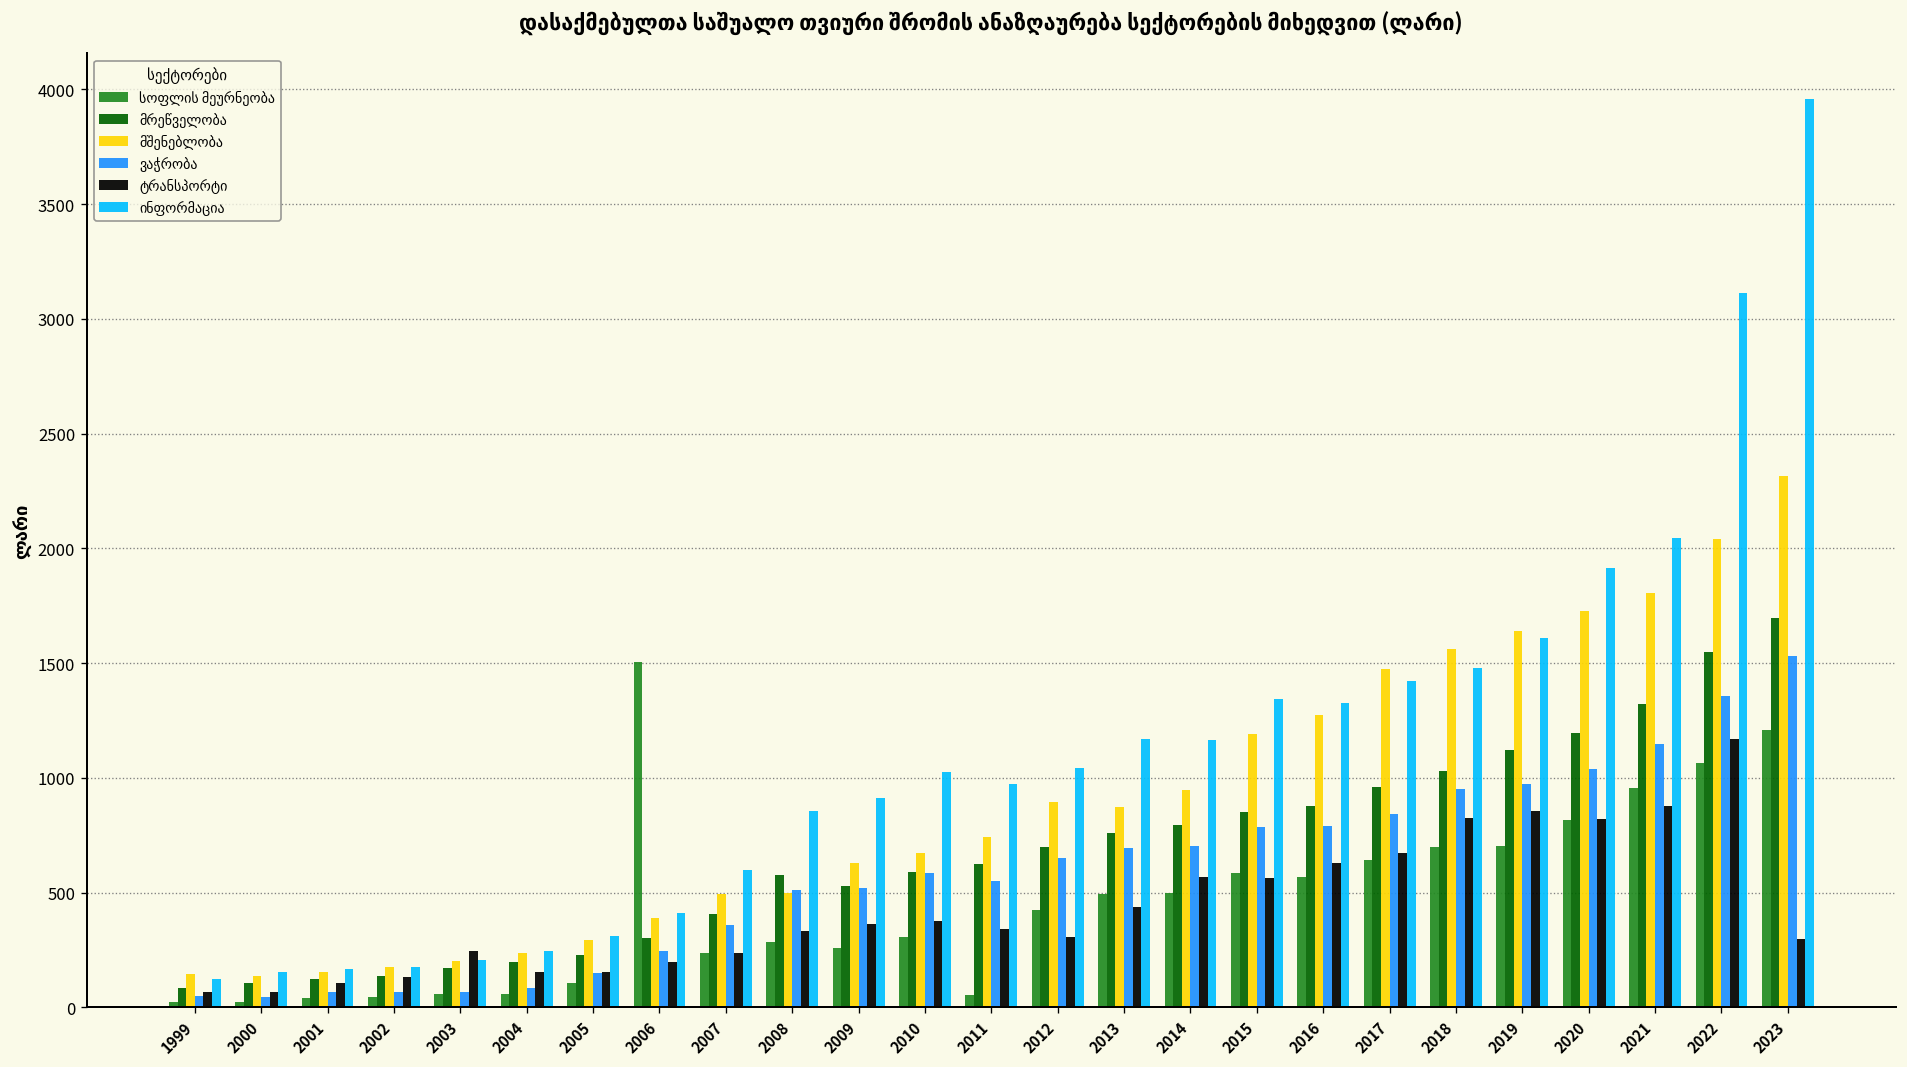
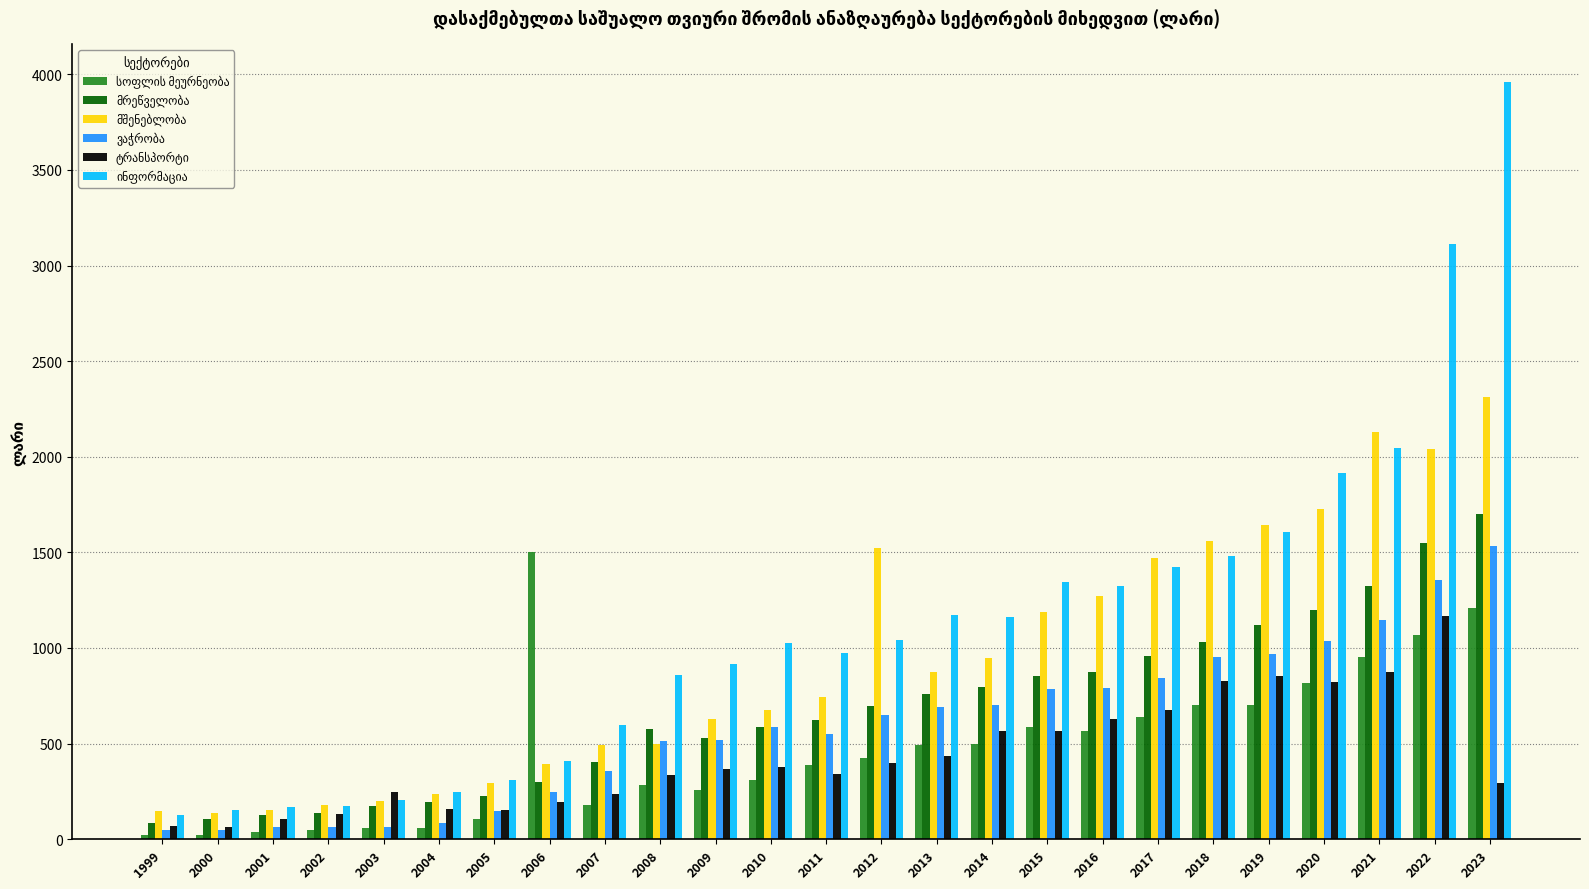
  {
    "სოფლის მეურნეობა": {
      "1999": 20,
      "2000": 20,
      "2001": 40,
      "2002": 50,
      "2003": 60,
      "2004": 60,
      "2005": 100,
      "2006": 1500,
-     "2007": 230,
+     "2007": 180,
      "2008": 280,
      "2009": 260,
      "2010": 310,
-     "2011": 50,
+     "2011": 390,
      "2012": 420,
      "2013": 490,
      "2014": 500,
      "2015": 590,
      "2016": 570,
      "2017": 640,
      "2018": 700,
      "2019": 700,
      "2020": 820,
      "2021": 950,
      "2022": 1070,
      "2023": 1210
    },
    "მრეწველობა": {
      "1999": 80,
      "2000": 110,
      "2001": 130,
      "2002": 140,
      "2003": 170,
      "2004": 200,
      "2005": 230,
      "2006": 300,
      "2007": 410,
      "2008": 570,
      "2009": 530,
      "2010": 590,
      "2011": 620,
      "2012": 700,
      "2013": 760,
      "2014": 790,
      "2015": 850,
      "2016": 880,
      "2017": 960,
      "2018": 1030,
      "2019": 1120,
      "2020": 1200,
      "2021": 1320,
      "2022": 1550,
      "2023": 1700
    },
    "მშენებლობა": {
      "1999": 150,
      "2000": 140,
      "2001": 150,
      "2002": 180,
      "2003": 200,
      "2004": 240,
      "2005": 290,
      "2006": 390,
      "2007": 500,
      "2008": 500,
      "2009": 630,
      "2010": 670,
      "2011": 740,
-     "2012": 900,
+     "2012": 1530,
      "2013": 870,
      "2014": 950,
      "2015": 1190,
      "2016": 1270,
      "2017": 1470,
      "2018": 1560,
      "2019": 1640,
      "2020": 1730,
-     "2021": 1810,
+     "2021": 2130,
      "2022": 2040,
      "2023": 2310
    },
    "ტრანსპორტი": {
      "1999": 70,
      "2000": 70,
      "2001": 100,
      "2002": 130,
      "2003": 250,
      "2004": 160,
      "2005": 150,
      "2006": 200,
      "2007": 240,
      "2008": 330,
      "2009": 360,
      "2010": 380,
      "2011": 340,
-     "2012": 300,
+     "2012": 400,
      "2013": 440,
      "2014": 570,
      "2015": 560,
      "2016": 630,
      "2017": 670,
      "2018": 830,
      "2019": 850,
      "2020": 820,
      "2021": 880,
      "2022": 1170,
      "2023": 300
    }
  }
